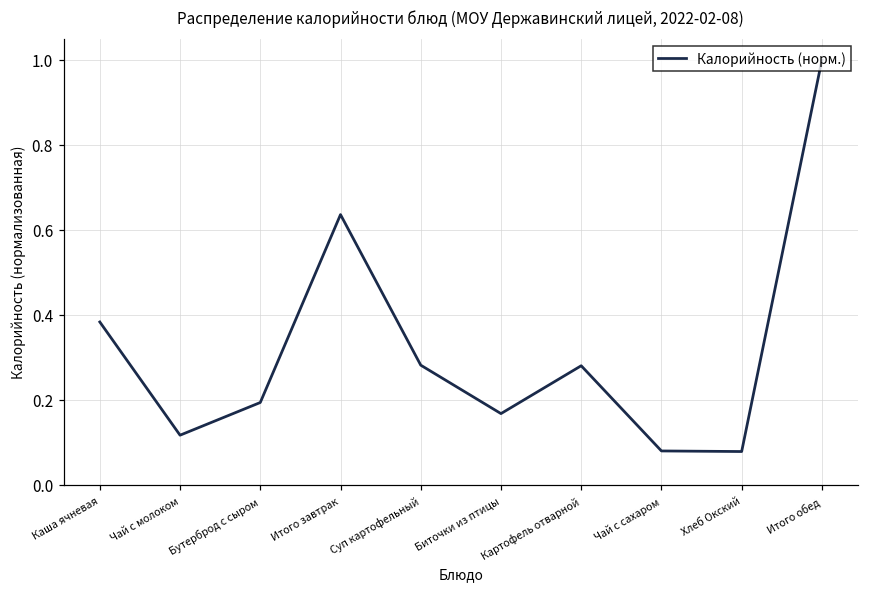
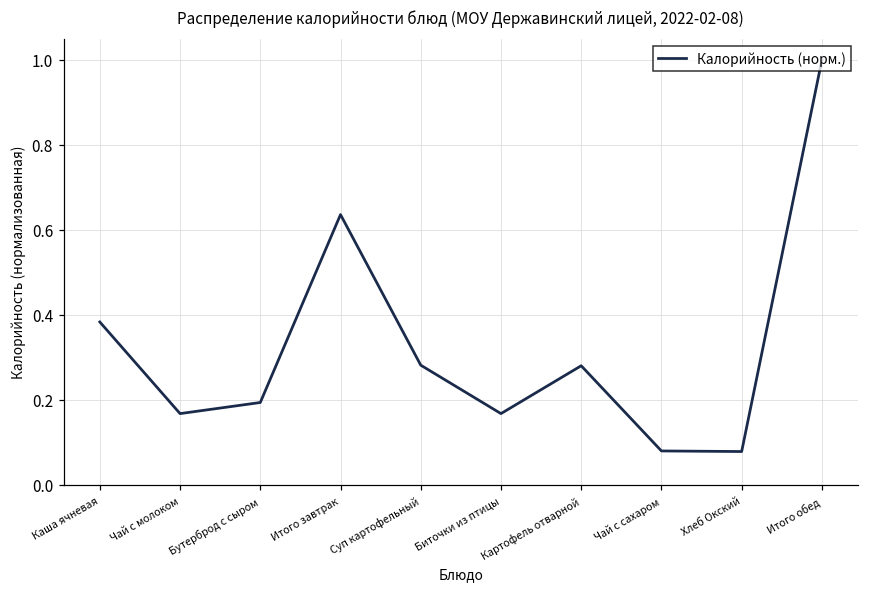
  {
    "Каша ячневая": 0.38,
-   "Чай с молоком": 0.12,
+   "Чай с молоком": 0.17,
    "Бутерброд с сыром": 0.19,
    "Итого завтрак": 0.64,
    "Суп картофельный": 0.28,
    "Биточки из птицы": 0.17,
    "Картофель отварной": 0.28,
    "Чай с сахаром": 0.08,
    "Хлеб Окский": 0.08
  }
